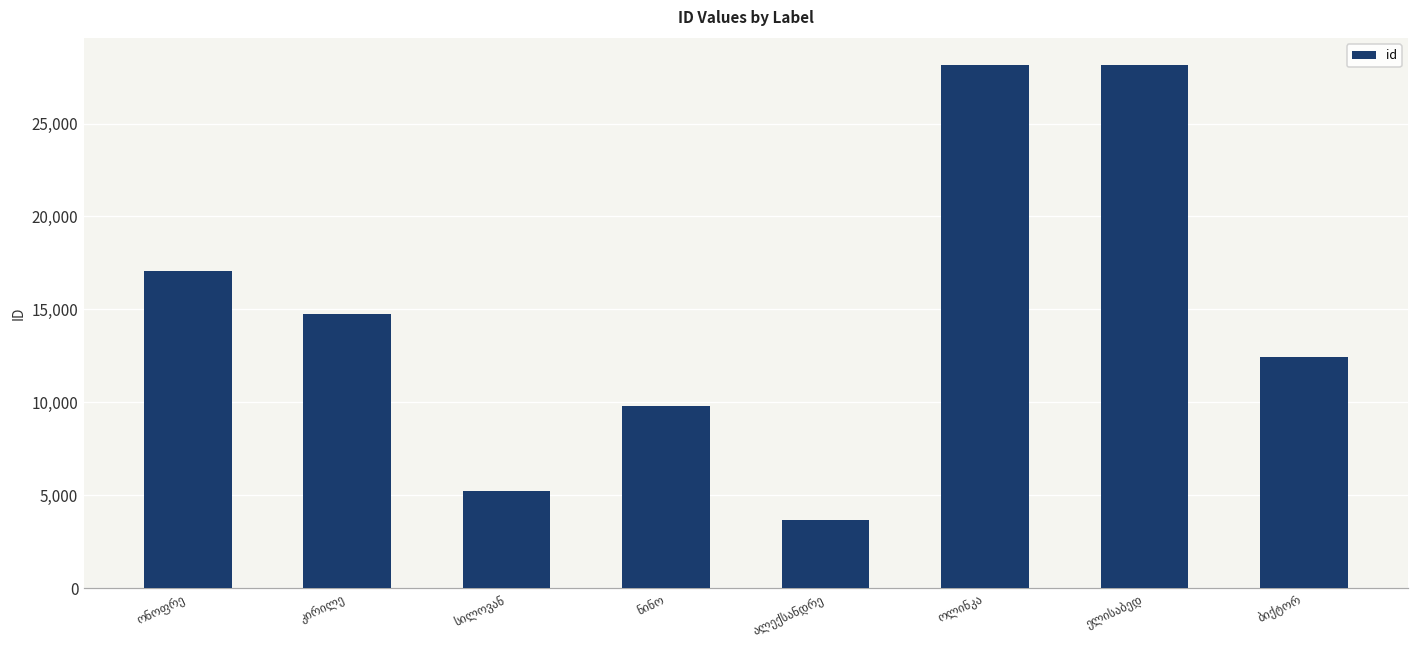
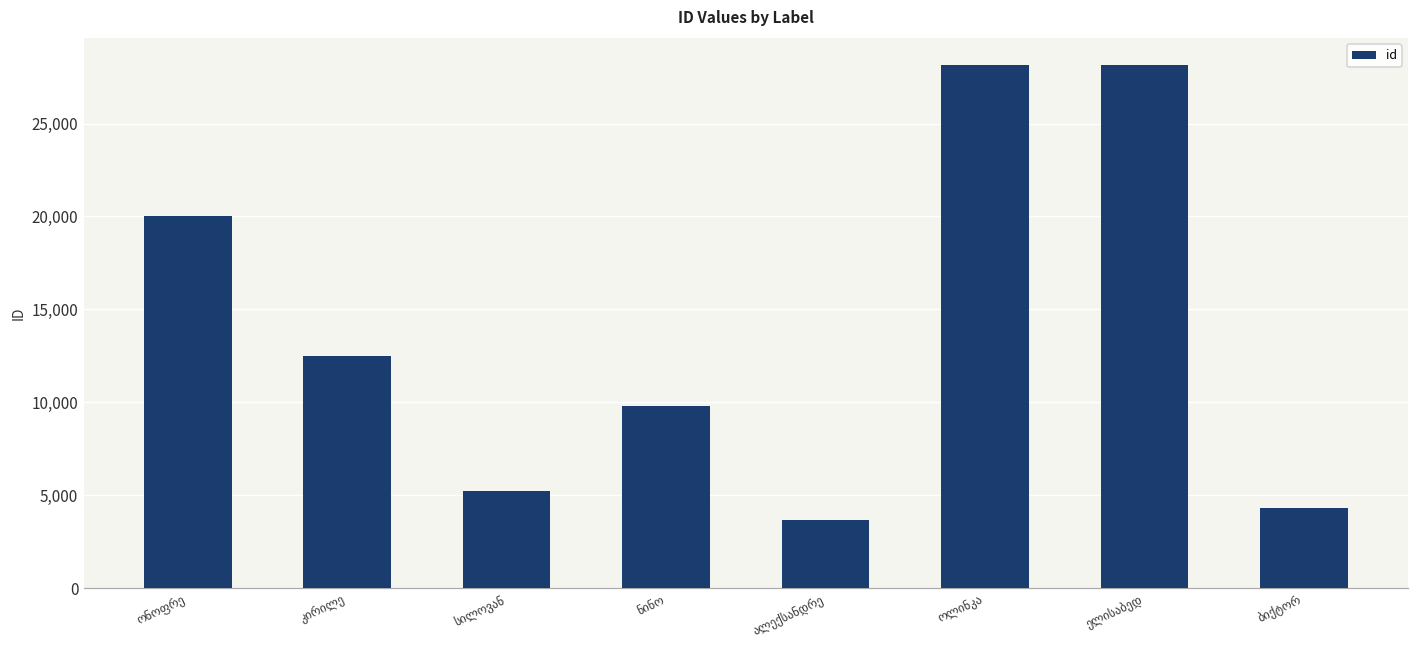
  {
-   "ონოფრე": "17,100",
-   "კირილე": "14,700",
+   "ონოფრე": "20,100",
+   "კირილე": "12,500",
    "სილოვან": "5,200",
    "ნინო": "9,800",
    "ალექსანდრე": "3,700",
    "ოლინკა": "28,200",
    "ელისაბედ": "28,200",
-   "ბიქტორ": "12,400"
+   "ბიქტორ": "4,300"
  }
